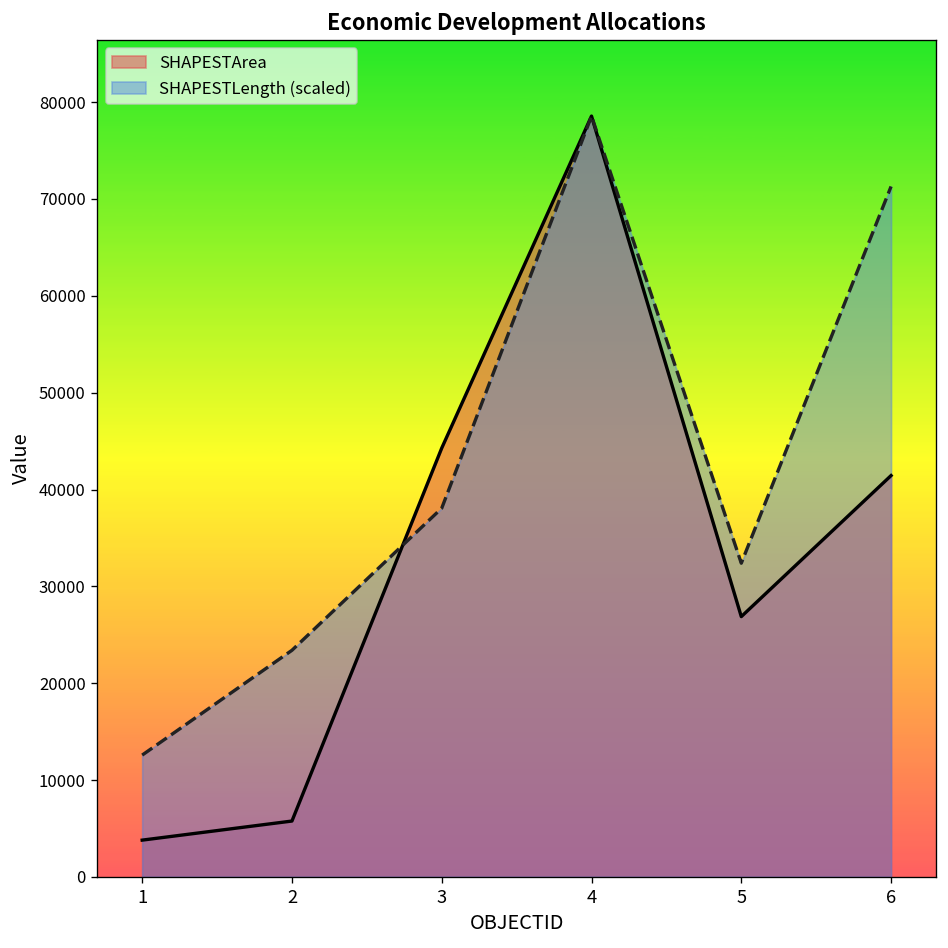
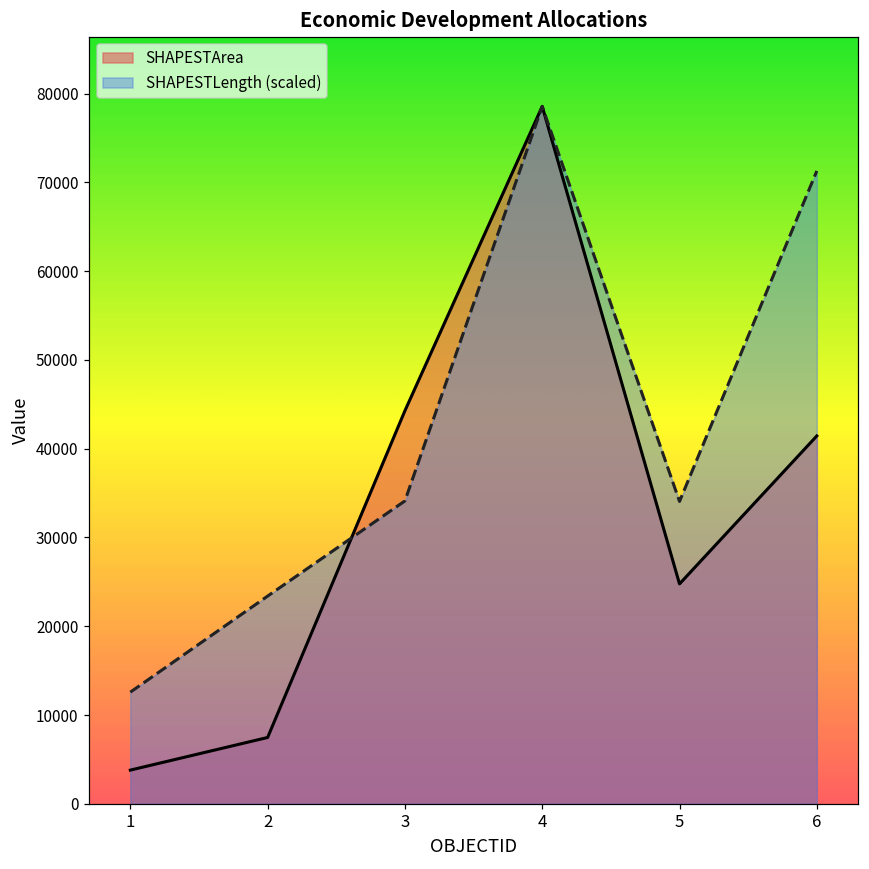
  {
    "SHAPESTArea": {
      "1": 4000,
-     "2": 6000,
+     "2": 7000,
      "3": 44000,
-     "5": 27000,
+     "5": 25000,
      "6": 41000
    },
    "SHAPESTLength (scaled)": {
      "1": 13000,
      "2": 23000,
-     "3": 38000,
-     "5": 32000,
+     "3": 34000,
+     "5": 34000,
      "6": 71000
    }
  }
